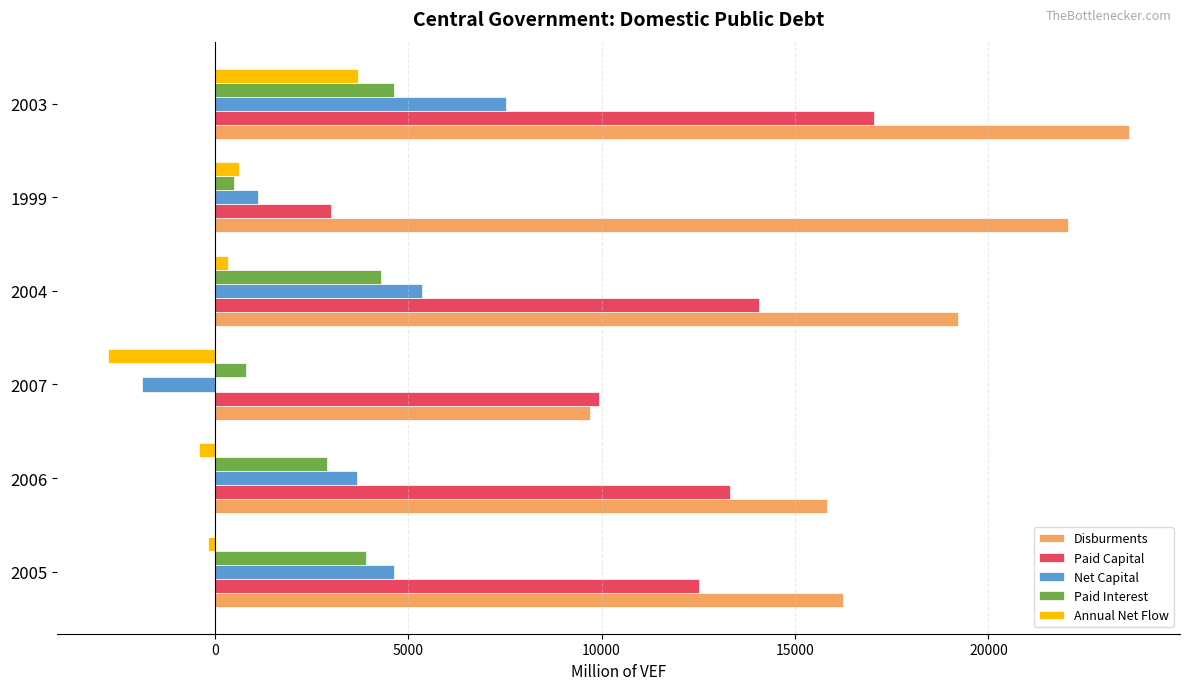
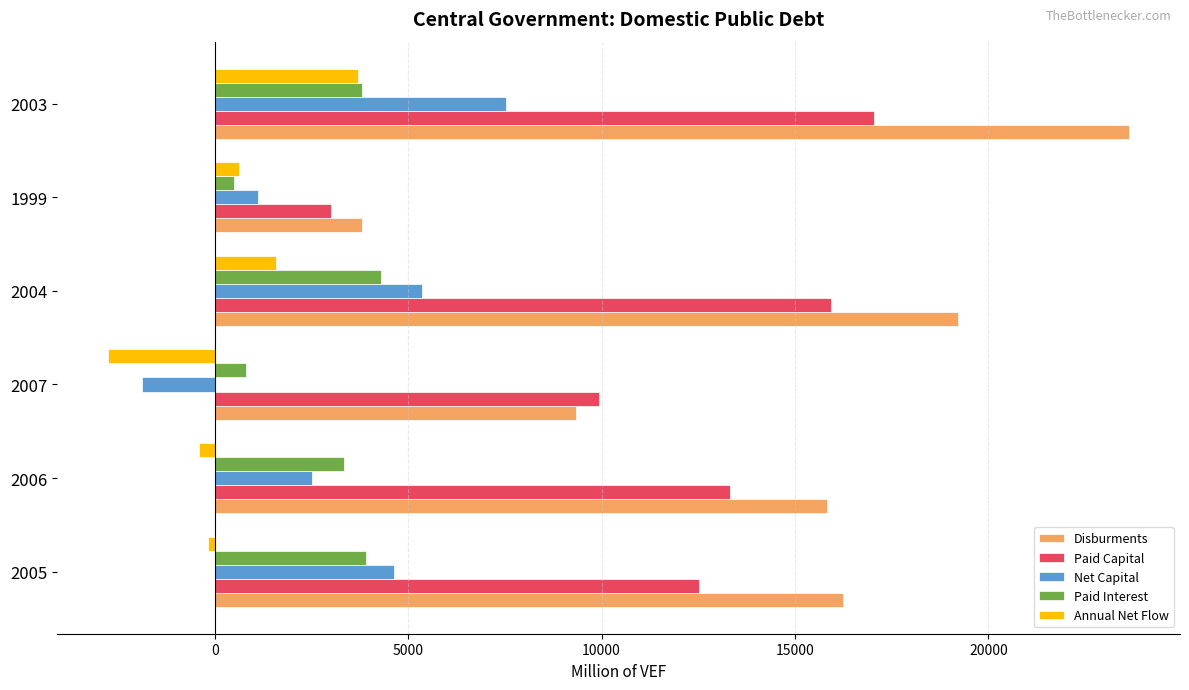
  {
    "Disburments": {
      "2003": 23600,
-     "1999": 22100,
+     "1999": 3800,
      "2004": 19200,
-     "2007": 9700,
+     "2007": 9300,
      "2006": 15800,
      "2005": 16200
    },
    "Paid Capital": {
      "2003": 17000,
      "1999": 3000,
-     "2004": 14100,
+     "2004": 15900,
      "2007": 9900,
      "2006": 13300,
      "2005": 12500
    },
    "Net Capital": {
      "2003": 7500,
      "1999": 1100,
      "2004": 5400,
      "2007": -1900,
-     "2006": 3700,
+     "2006": 2500,
      "2005": 4600
    },
    "Paid Interest": {
-     "2003": 4600,
+     "2003": 3800,
      "1999": 500,
      "2004": 4300,
      "2007": 800,
-     "2006": 2900,
+     "2006": 3400,
      "2005": 3900
    },
    "Annual Net Flow": {
      "2003": 3700,
      "1999": 600,
-     "2004": 400,
+     "2004": 1600,
      "2007": -2800,
      "2006": -400,
      "2005": -200
    }
  }
